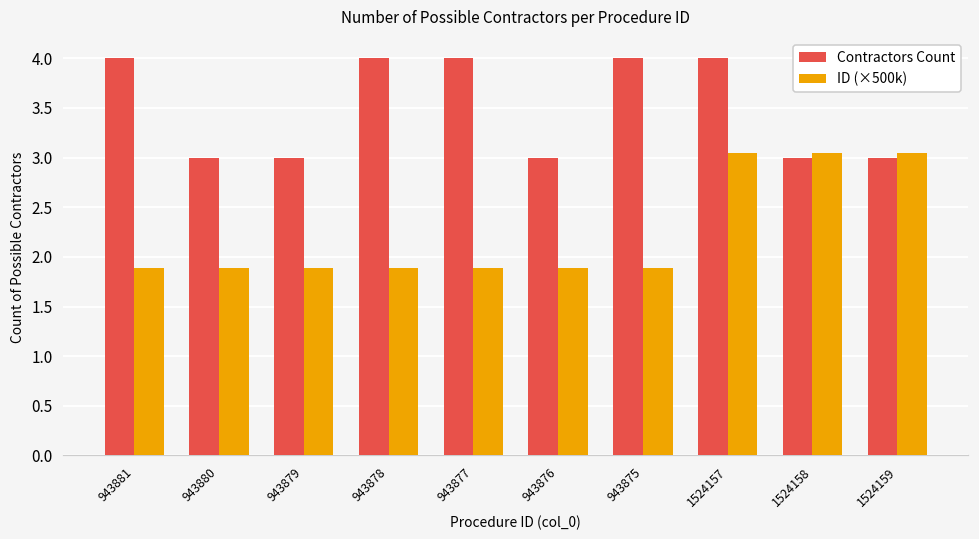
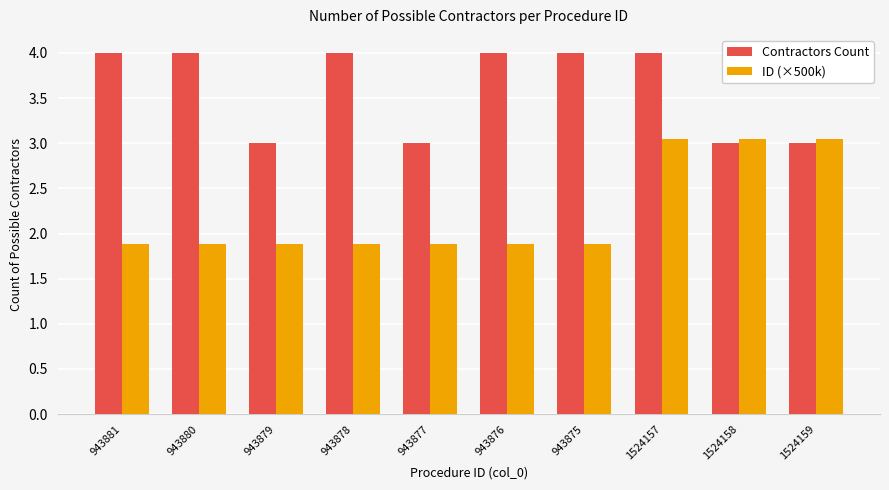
  {
    "Contractors Count": {
      "943881": 4,
-     "943880": 3,
+     "943880": 4,
      "943879": 3,
      "943878": 4,
-     "943877": 4,
-     "943876": 3,
+     "943877": 3,
+     "943876": 4,
      "943875": 4,
      "1524157": 4,
      "1524158": 3,
      "1524159": 3
    },
    "ID (×500k)": {
      "943881": 1.9,
      "943880": 1.9,
      "943879": 1.9,
      "943878": 1.9,
      "943877": 1.9,
      "943876": 1.9,
      "943875": 1.9,
      "1524157": 3.0,
      "1524158": 3.0,
      "1524159": 3.0
    }
  }
